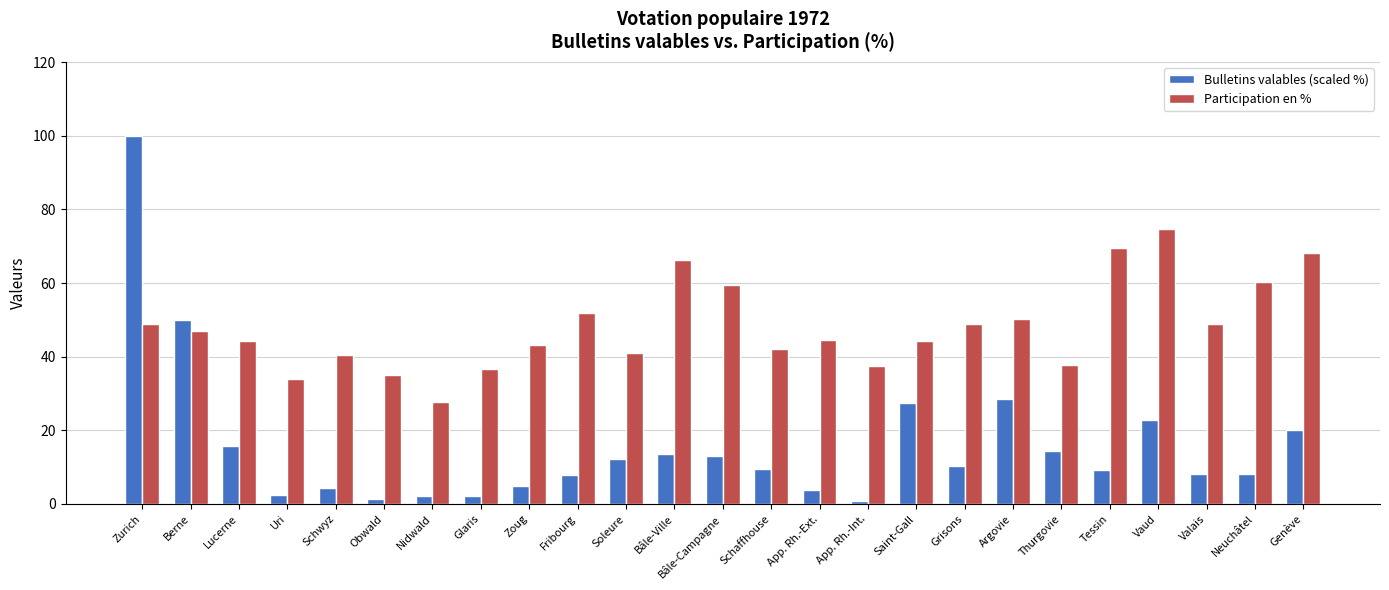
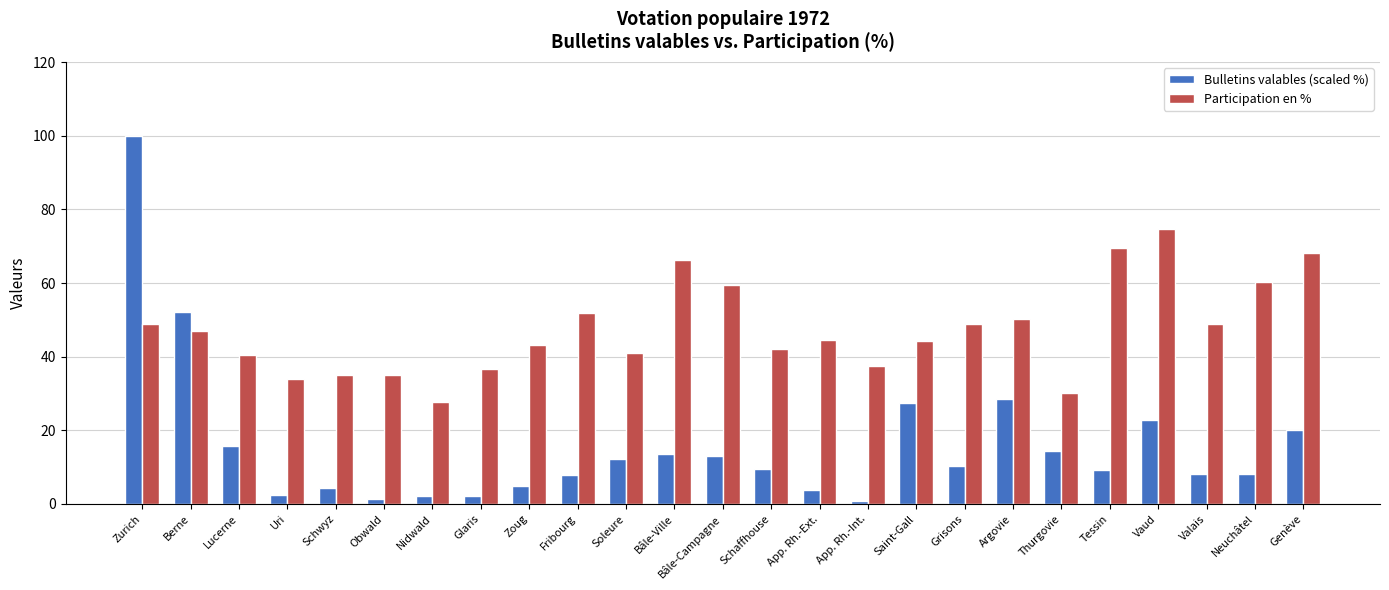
  {
    "Bulletins valables (scaled %)": {
      "Zurich": 100,
-     "Berne": 50,
+     "Berne": 52,
      "Lucerne": 16,
      "Uri": 2,
      "Schwyz": 4,
      "Obwald": 1,
      "Nidwald": 2,
      "Glaris": 2,
      "Zoug": 5,
      "Fribourg": 8,
      "Soleure": 12,
      "Bâle-Ville": 13,
      "Bâle-Campagne": 13,
      "Schaffhouse": 9,
      "App. Rh.-Ext.": 4,
      "App. Rh.-Int.": 1,
      "Saint-Gall": 28,
      "Grisons": 10,
      "Argovie": 29,
      "Thurgovie": 14,
      "Tessin": 9,
      "Vaud": 23,
      "Valais": 8,
      "Neuchâtel": 8,
      "Genève": 20
    },
    "Participation en %": {
      "Zurich": 49,
      "Berne": 47,
-     "Lucerne": 44,
+     "Lucerne": 40,
      "Uri": 34,
-     "Schwyz": 40,
+     "Schwyz": 35,
      "Obwald": 35,
      "Nidwald": 28,
      "Glaris": 37,
      "Zoug": 43,
      "Fribourg": 52,
      "Soleure": 41,
      "Bâle-Ville": 66,
      "Bâle-Campagne": 59,
      "Schaffhouse": 42,
      "App. Rh.-Ext.": 45,
      "App. Rh.-Int.": 37,
      "Saint-Gall": 44,
      "Grisons": 49,
      "Argovie": 50,
-     "Thurgovie": 38,
+     "Thurgovie": 30,
      "Tessin": 69,
      "Vaud": 75,
      "Valais": 49,
      "Neuchâtel": 60,
      "Genève": 68
    }
  }
